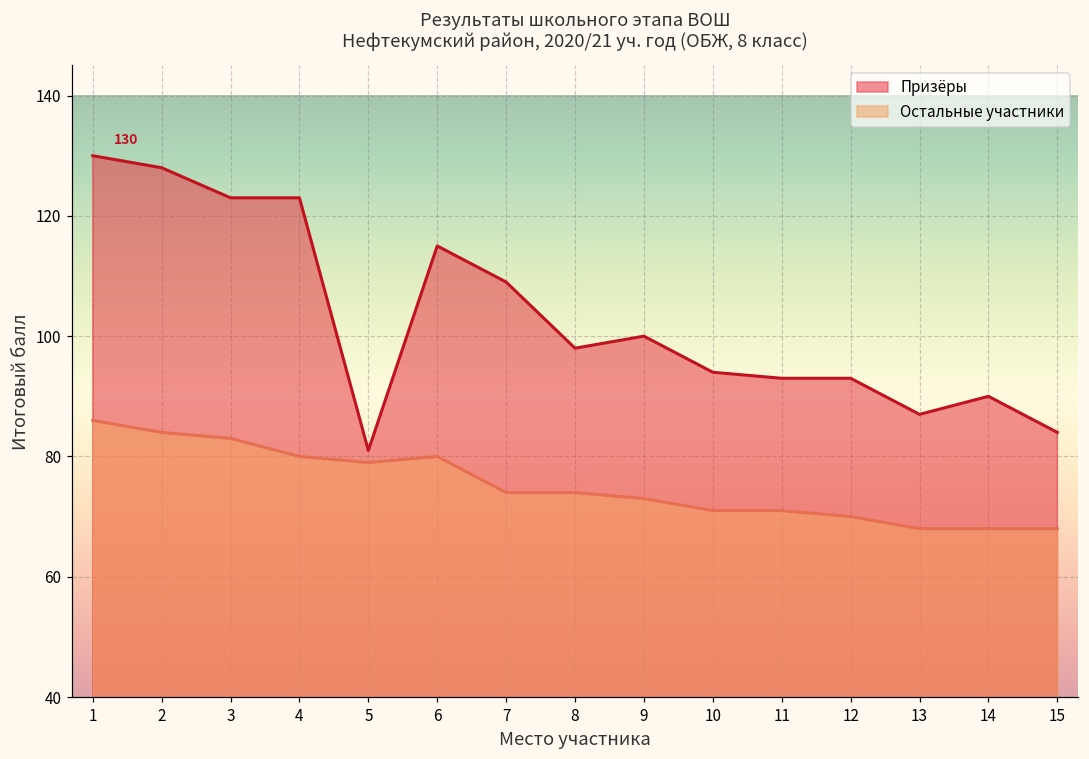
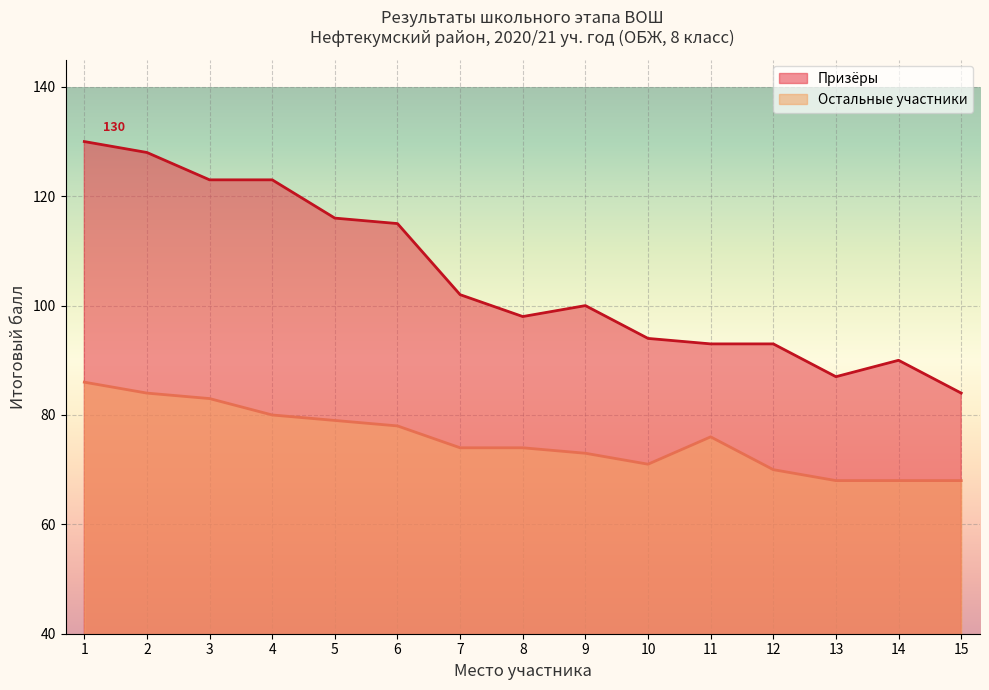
  {
    "Призёры": {
      "2": 128,
      "3": 123,
      "4": 123,
-     "5": 81,
+     "5": 116,
      "6": 115,
-     "7": 109,
+     "7": 102,
      "8": 98,
      "9": 100,
      "10": 94,
      "11": 93,
      "12": 93,
      "13": 87,
      "14": 90,
      "15": 84
    },
    "Остальные участники": {
      "1": 86,
      "2": 84,
      "3": 83,
      "4": 80,
      "5": 79,
-     "6": 80,
+     "6": 78,
      "7": 74,
      "8": 74,
      "9": 73,
      "10": 71,
-     "11": 71,
+     "11": 76,
      "12": 70,
      "13": 68,
      "14": 68,
      "15": 68
    }
  }
